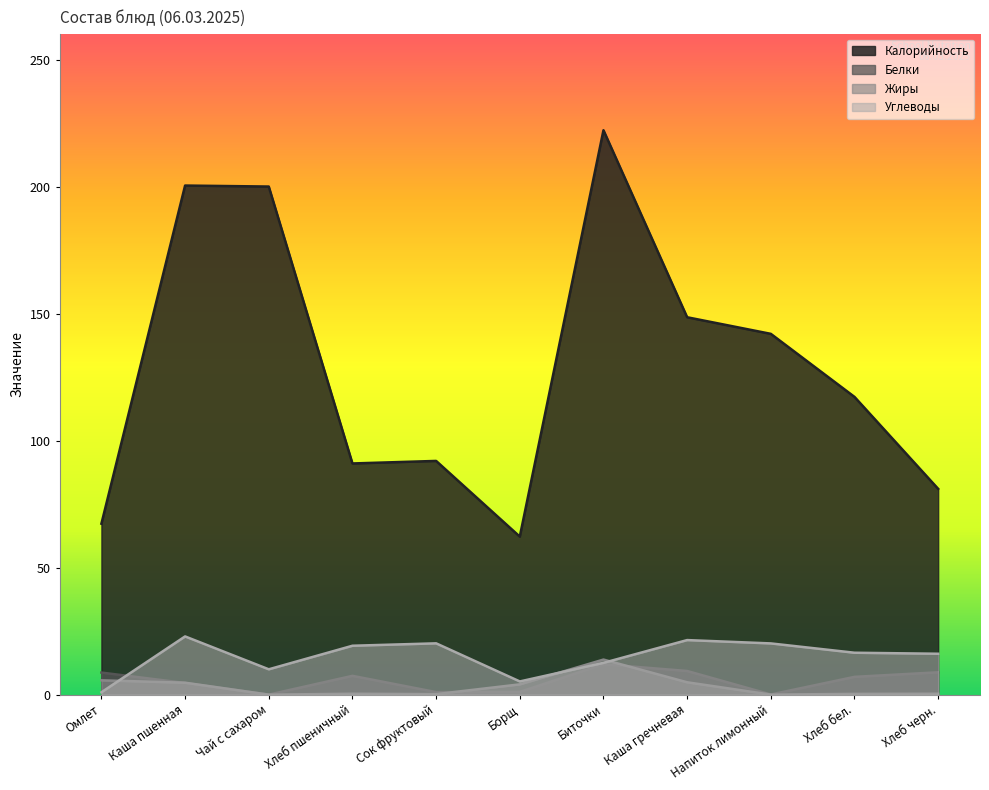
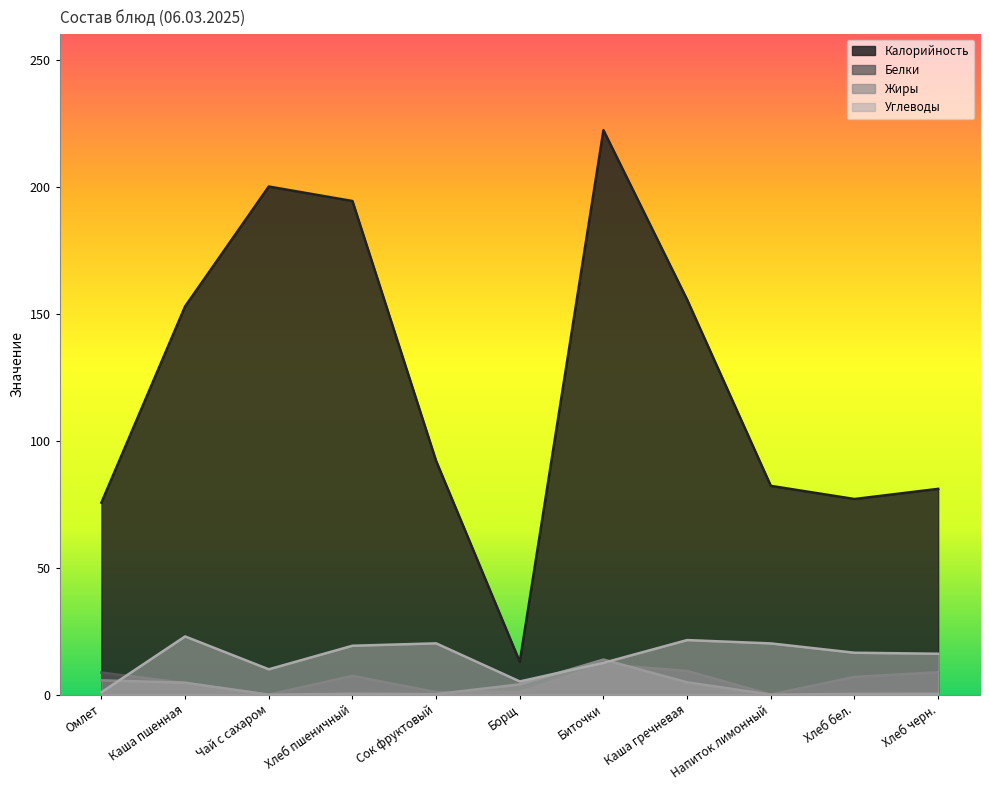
  {
    "Калорийность": {
-     "Омлет": 67,
-     "Каша пшенная": 200,
+     "Омлет": 76,
+     "Каша пшенная": 153,
      "Чай с сахаром": 200,
-     "Хлеб пшеничный": 91,
+     "Хлеб пшеничный": 194,
      "Сок фруктовый": 92,
-     "Борщ": 62,
+     "Борщ": 13,
      "Биточки": 222,
-     "Каша гречневая": 149,
-     "Напиток лимонный": 142,
-     "Хлеб бел.": 117,
+     "Каша гречневая": 155,
+     "Напиток лимонный": 82,
+     "Хлеб бел.": 77,
      "Хлеб черн.": 81
    },
    "Белки": {
      "Омлет": 9,
      "Хлеб пшеничный": 7,
      "Борщ": 1,
      "Каша гречневая": 9,
      "Хлеб бел.": 7,
      "Хлеб черн.": 9
    }
  }
